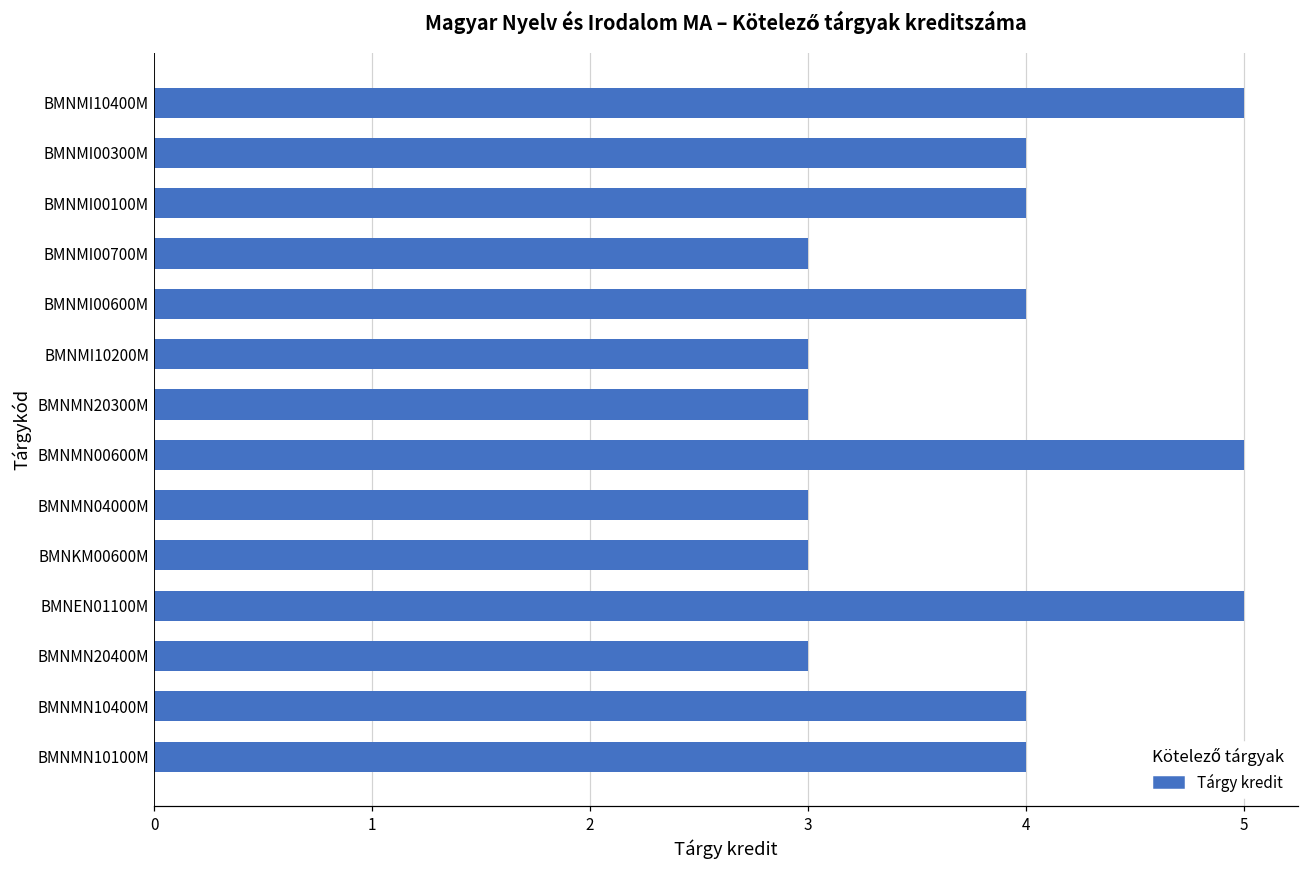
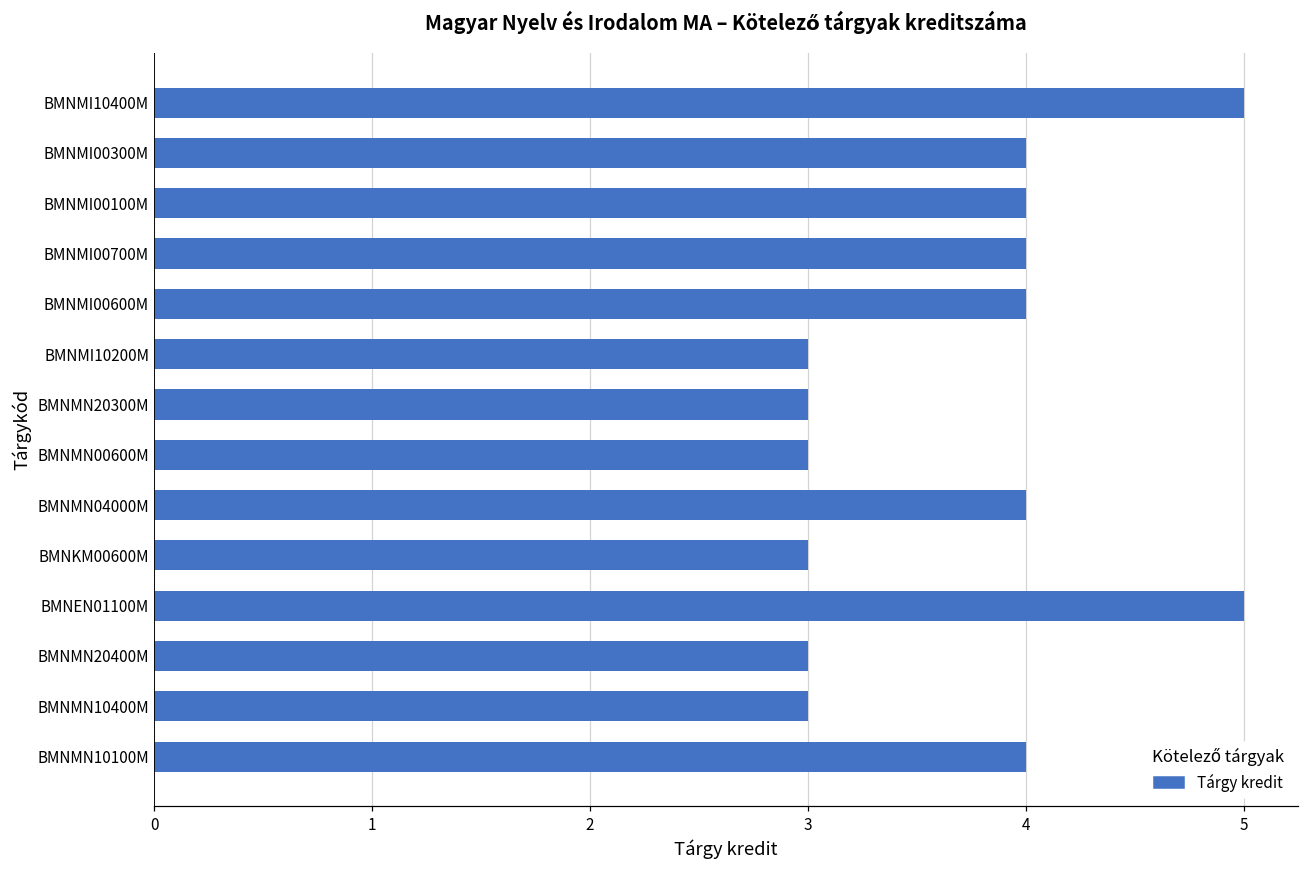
  {
    "BMNMI10400M": 5,
    "BMNMI00300M": 4,
    "BMNMI00100M": 4,
-   "BMNMI00700M": 3,
+   "BMNMI00700M": 4,
    "BMNMI00600M": 4,
    "BMNMI10200M": 3,
    "BMNMN20300M": 3,
-   "BMNMN00600M": 5,
-   "BMNMN04000M": 3,
+   "BMNMN00600M": 3,
+   "BMNMN04000M": 4,
    "BMNKM00600M": 3,
    "BMNEN01100M": 5,
    "BMNMN20400M": 3,
-   "BMNMN10400M": 4,
+   "BMNMN10400M": 3,
    "BMNMN10100M": 4
  }
